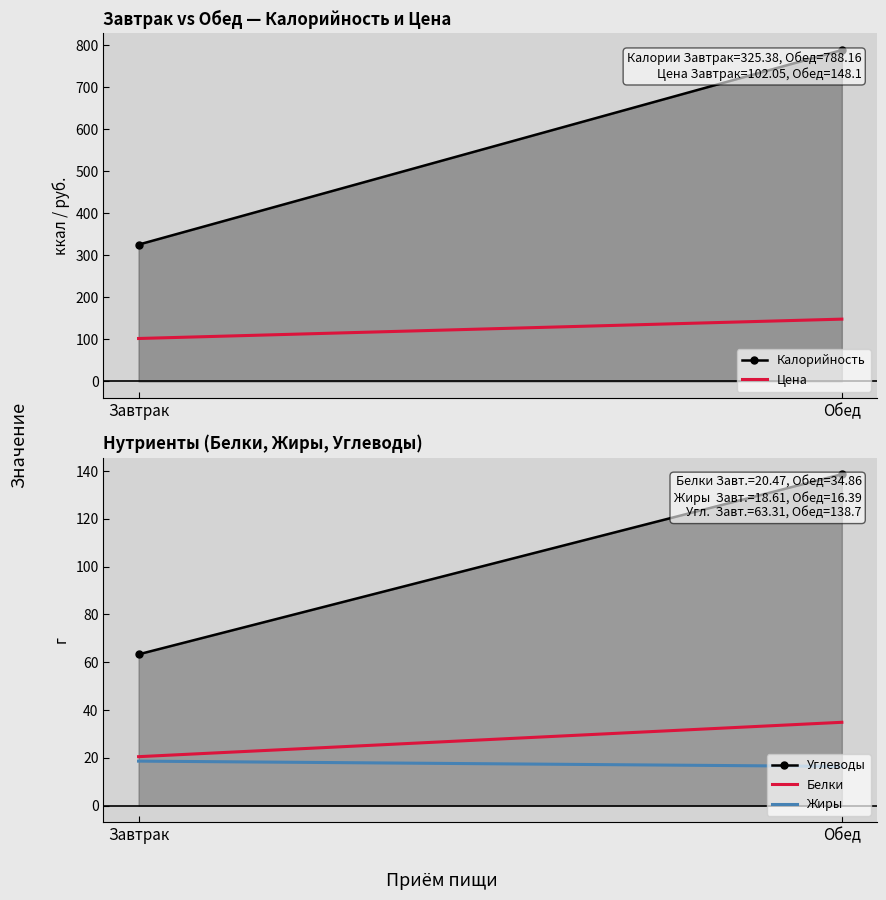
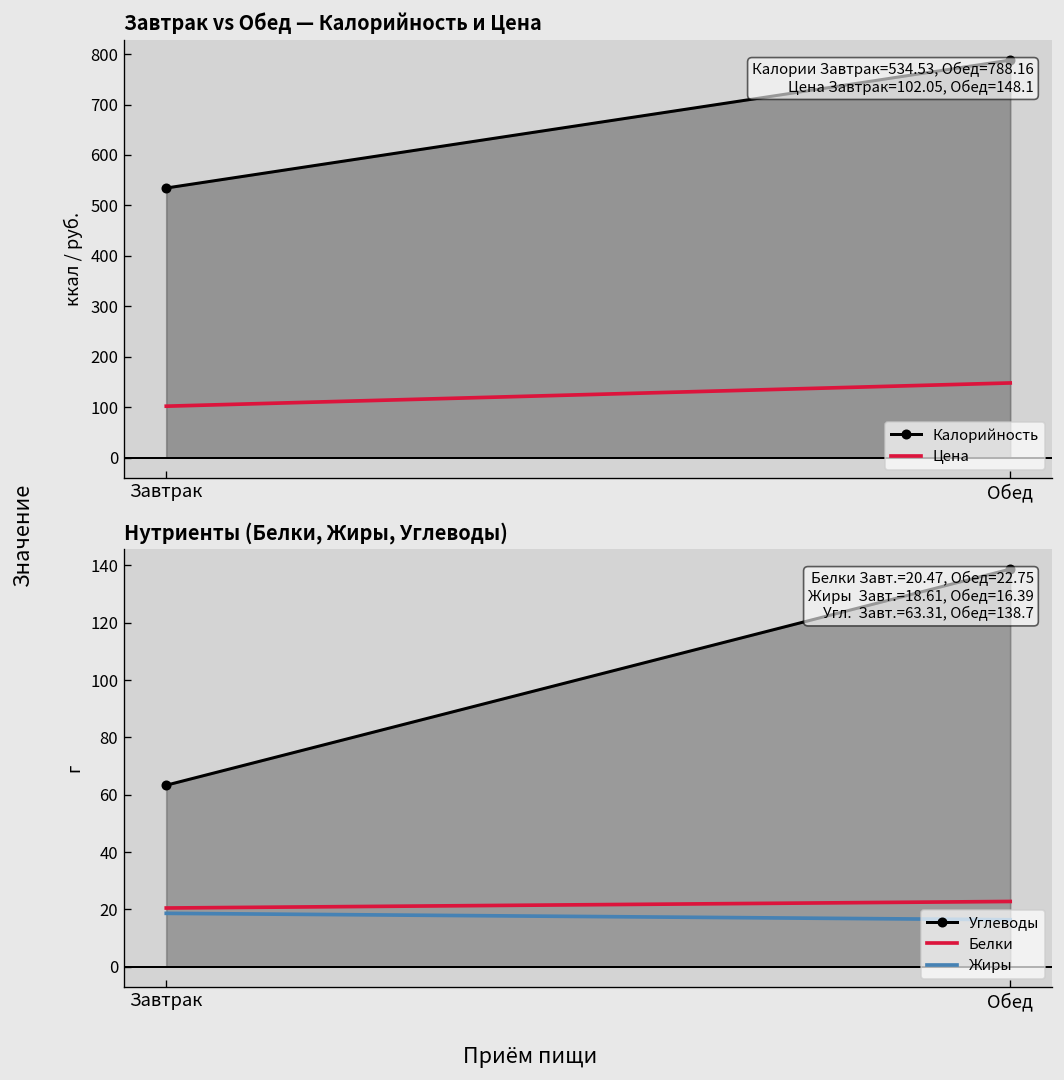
  {
    "Завтрак vs Обед — Калорийность и Цена": {
      "Калорийность": {
-       "Завтрак": "325.38,"
+       "Завтрак": "534.53,"
      },
      "Цена": {
        "Завтрак": "100",
        "Обед": "150"
      }
    },
    "Нутриенты (Белки, Жиры, Углеводы)": {
      "Углеводы": {
        "Завтрак": "63"
      },
      "Белки": {
-       "Обед": "34.86"
+       "Обед": "22.75"
      },
      "Жиры": {
        "Завтрак": "19"
      }
    }
  }
